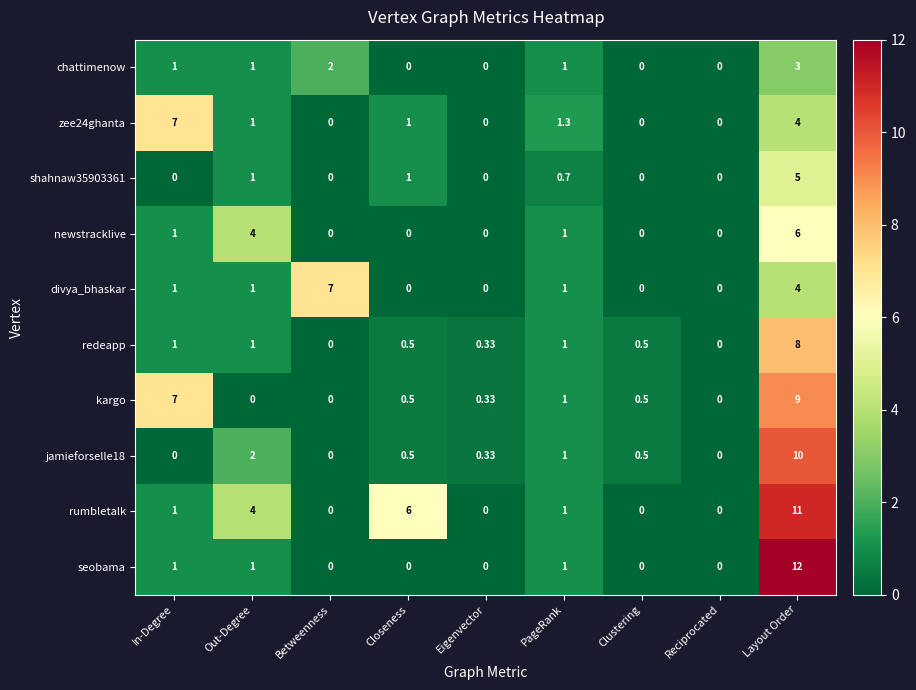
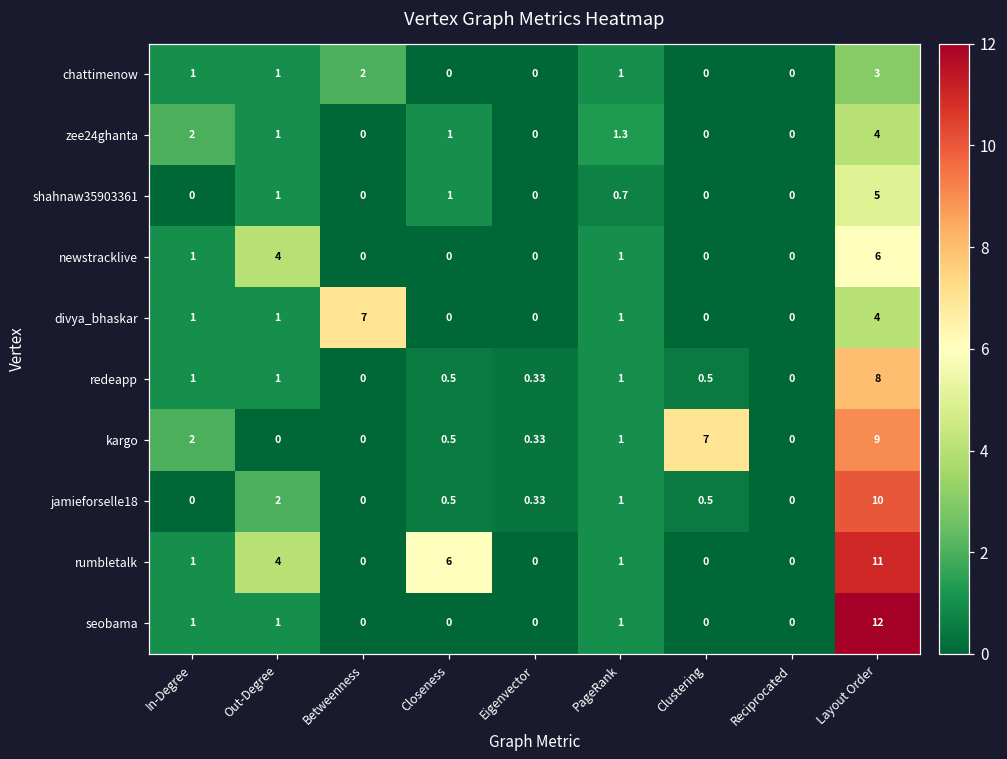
  {
    "chattimenow": {
      "In-Degree": 1,
      "Out-Degree": 1,
      "Betweenness": 2,
      "Closeness": 0,
      "Eigenvector": 0,
      "PageRank": 1,
      "Clustering": 0,
      "Reciprocated": 0,
      "Layout Order": 3
    },
    "zee24ghanta": {
-     "In-Degree": 7,
+     "In-Degree": 2,
      "Out-Degree": 1,
      "Betweenness": 0,
      "Closeness": 1,
      "Eigenvector": 0,
      "PageRank": 1.3,
      "Clustering": 0,
      "Reciprocated": 0,
      "Layout Order": 4
    },
    "shahnaw35903361": {
      "In-Degree": 0,
      "Out-Degree": 1,
      "Betweenness": 0,
      "Closeness": 1,
      "Eigenvector": 0,
      "PageRank": 0.7,
      "Clustering": 0,
      "Reciprocated": 0,
      "Layout Order": 5
    },
    "newstracklive": {
      "In-Degree": 1,
      "Out-Degree": 4,
      "Betweenness": 0,
      "Closeness": 0,
      "Eigenvector": 0,
      "PageRank": 1,
      "Clustering": 0,
      "Reciprocated": 0,
      "Layout Order": 6
    },
    "divya_bhaskar": {
      "In-Degree": 1,
      "Out-Degree": 1,
      "Betweenness": 7,
      "Closeness": 0,
      "Eigenvector": 0,
      "PageRank": 1,
      "Clustering": 0,
      "Reciprocated": 0,
      "Layout Order": 4
    },
    "redeapp": {
      "In-Degree": 1,
      "Out-Degree": 1,
      "Betweenness": 0,
      "Closeness": 0.5,
      "Eigenvector": 0.33,
      "PageRank": 1,
      "Clustering": 0.5,
      "Reciprocated": 0,
      "Layout Order": 8
    },
    "kargo": {
-     "In-Degree": 7,
+     "In-Degree": 2,
      "Out-Degree": 0,
      "Betweenness": 0,
      "Closeness": 0.5,
      "Eigenvector": 0.33,
      "PageRank": 1,
-     "Clustering": 0.5,
+     "Clustering": 7,
      "Reciprocated": 0,
      "Layout Order": 9
    },
    "jamieforselle18": {
      "In-Degree": 0,
      "Out-Degree": 2,
      "Betweenness": 0,
      "Closeness": 0.5,
      "Eigenvector": 0.33,
      "PageRank": 1,
      "Clustering": 0.5,
      "Reciprocated": 0,
      "Layout Order": 10
    },
    "rumbletalk": {
      "In-Degree": 1,
      "Out-Degree": 4,
      "Betweenness": 0,
      "Closeness": 6,
      "Eigenvector": 0,
      "PageRank": 1,
      "Clustering": 0,
      "Reciprocated": 0,
      "Layout Order": 11
    },
    "seobama": {
      "In-Degree": 1,
      "Out-Degree": 1,
      "Betweenness": 0,
      "Closeness": 0,
      "Eigenvector": 0,
      "PageRank": 1,
      "Clustering": 0,
      "Reciprocated": 0,
      "Layout Order": 12
    }
  }
